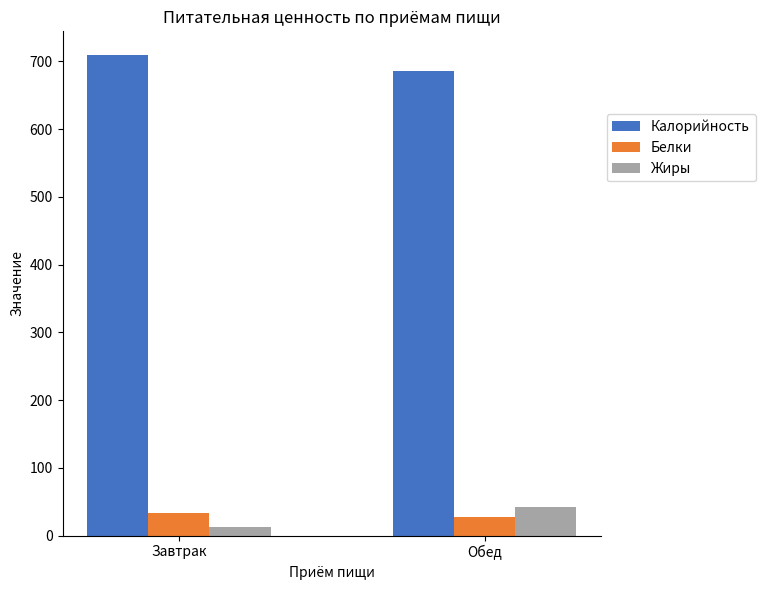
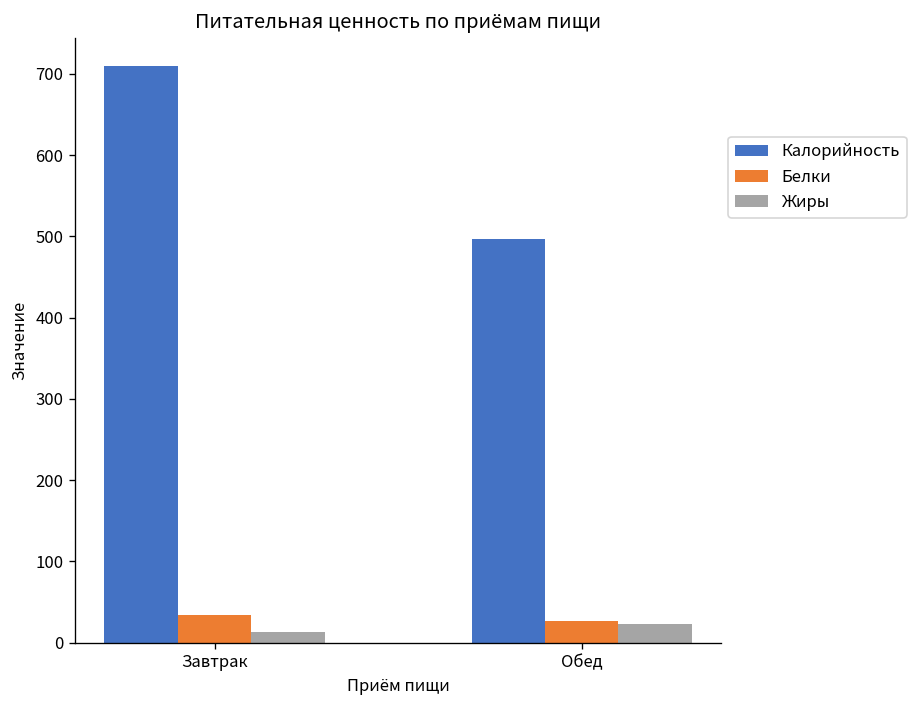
  {
    "Калорийность": {
      "Завтрак": 710,
-     "Обед": 690
+     "Обед": 500
    },
    "Белки": {
      "Завтрак": 30,
      "Обед": 30
    },
    "Жиры": {
      "Завтрак": 10,
-     "Обед": 40
+     "Обед": 20
    }
  }
